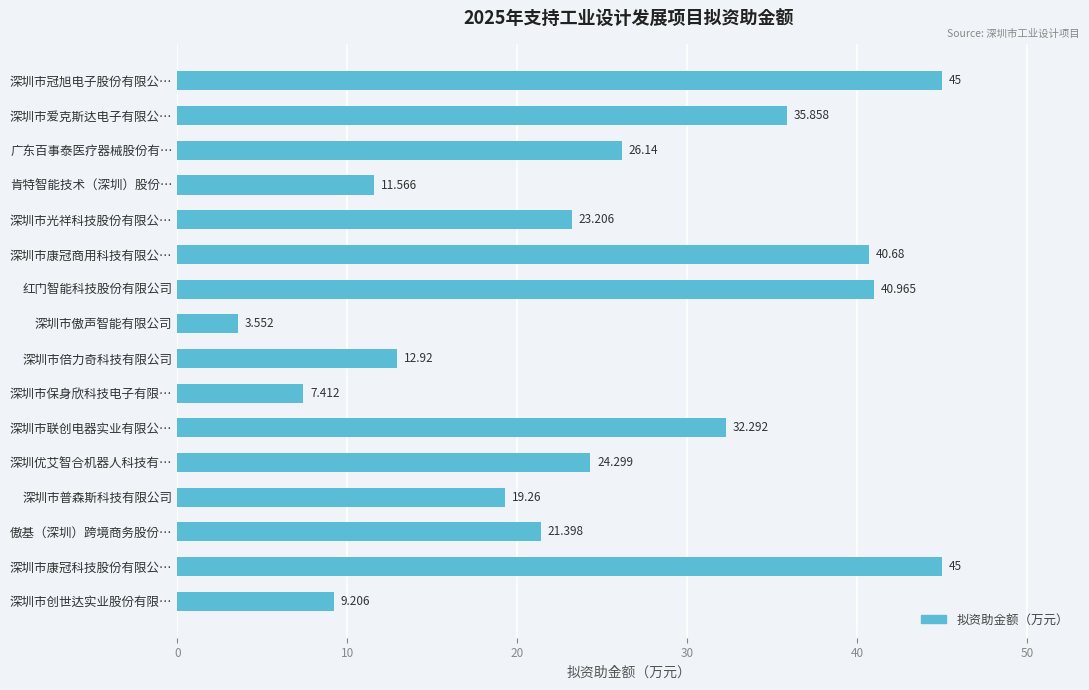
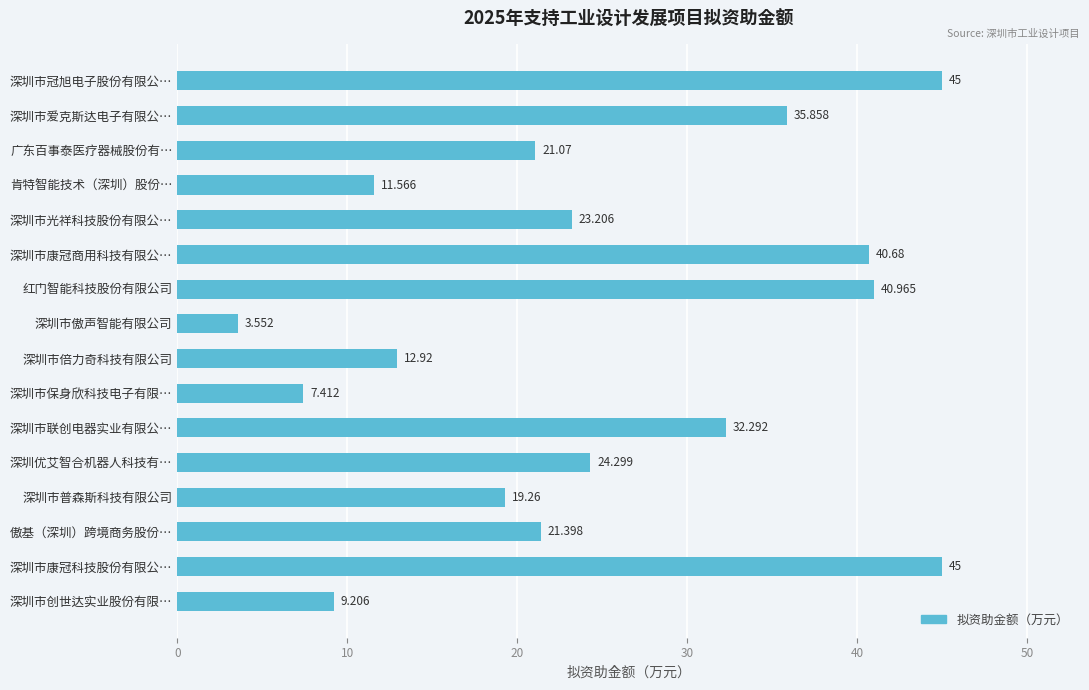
  {
    "深圳市冠旭电子股份有限公…": 45,
    "深圳市爱克斯达电子有限公…": 35.858,
-   "广东百事泰医疗器械股份有…": 26.14,
+   "广东百事泰医疗器械股份有…": 21.07,
    "肯特智能技术（深圳）股份…": 11.566,
    "深圳市光祥科技股份有限公…": 23.206,
    "深圳市康冠商用科技有限公…": 40.68,
    "红门智能科技股份有限公司": 40.965,
    "深圳市傲声智能有限公司": 3.552,
    "深圳市倍力奇科技有限公司": 12.92,
    "深圳市保身欣科技电子有限…": 7.412,
    "深圳市联创电器实业有限公…": 32.292,
    "深圳优艾智合机器人科技有…": 24.299,
    "深圳市普森斯科技有限公司": 19.26,
    "傲基（深圳）跨境商务股份…": 21.398,
    "深圳市康冠科技股份有限公…": 45,
    "深圳市创世达实业股份有限…": 9.206
  }
